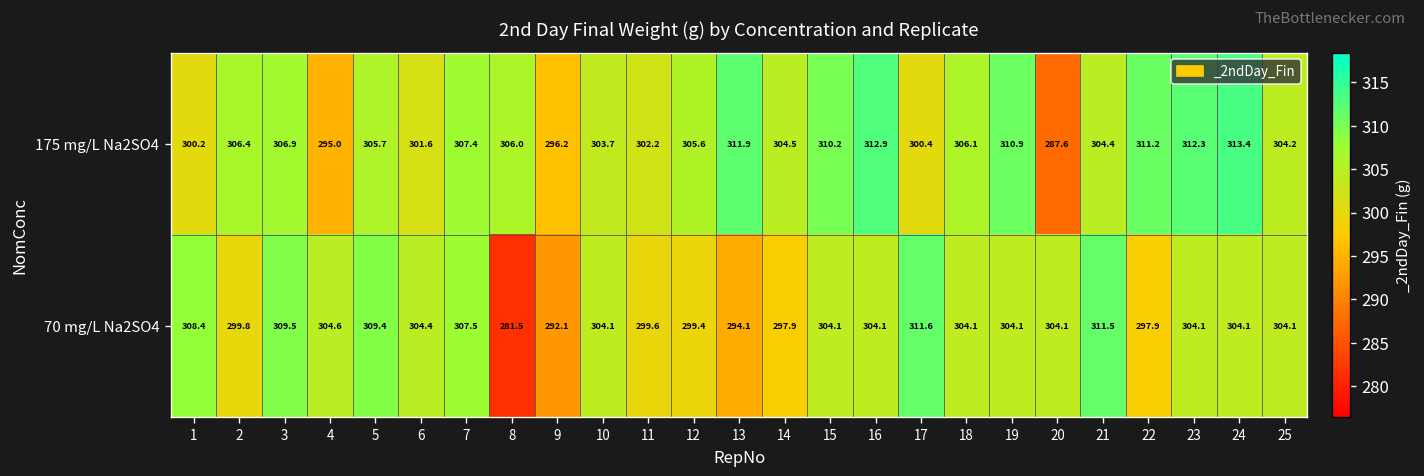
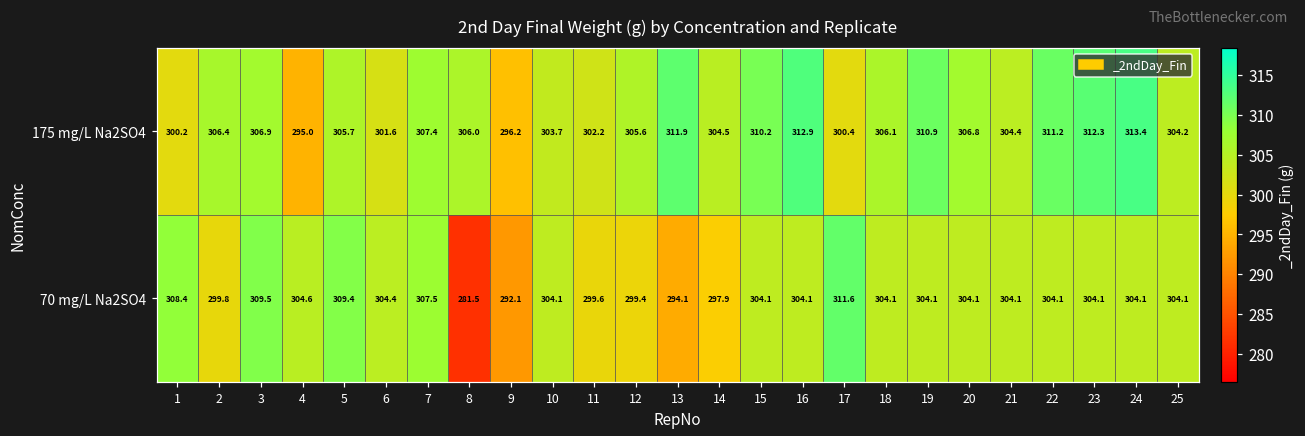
  {
    "175 mg/L Na2SO4": {
      "1": 300.2,
      "2": 306.4,
      "3": 306.9,
      "4": 295.0,
      "5": 305.7,
      "6": 301.6,
      "7": 307.4,
      "8": 306.0,
      "9": 296.2,
      "10": 303.7,
      "11": 302.2,
      "12": 305.6,
      "13": 311.9,
      "14": 304.5,
      "15": 310.2,
      "16": 312.9,
      "17": 300.4,
      "18": 306.1,
      "19": 310.9,
-     "20": 287.6,
+     "20": 306.8,
      "21": 304.4,
      "22": 311.2,
      "23": 312.3,
      "24": 313.4,
      "25": 304.2
    },
    "70 mg/L Na2SO4": {
      "1": 308.4,
      "2": 299.8,
      "3": 309.5,
      "4": 304.6,
      "5": 309.4,
      "6": 304.4,
      "7": 307.5,
      "8": 281.5,
      "9": 292.1,
      "10": 304.1,
      "11": 299.6,
      "12": 299.4,
      "13": 294.1,
      "14": 297.9,
      "15": 304.1,
      "16": 304.1,
      "17": 311.6,
      "18": 304.1,
      "19": 304.1,
      "20": 304.1,
-     "21": 311.5,
-     "22": 297.9,
+     "21": 304.1,
+     "22": 304.1,
      "23": 304.1,
      "24": 304.1,
      "25": 304.1
    }
  }
